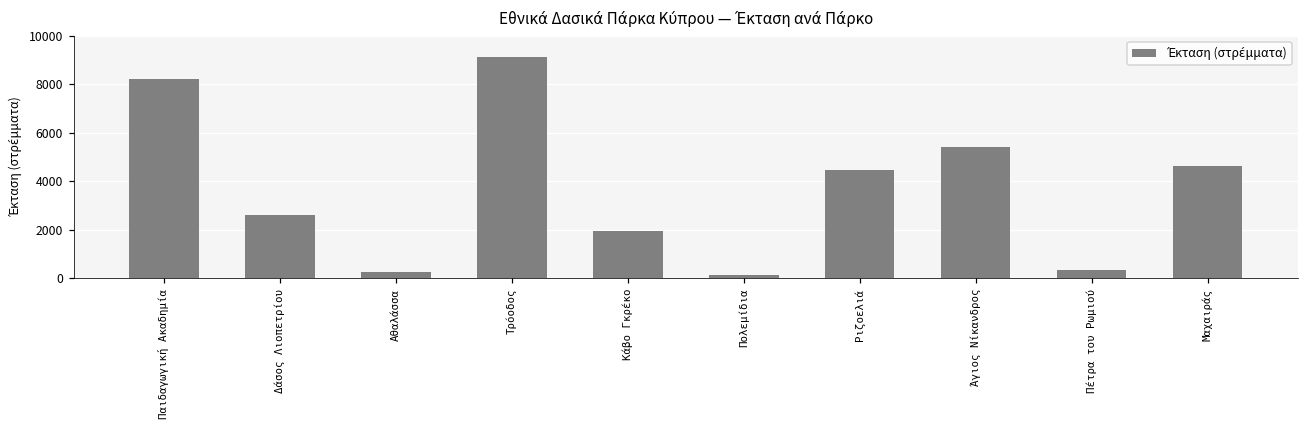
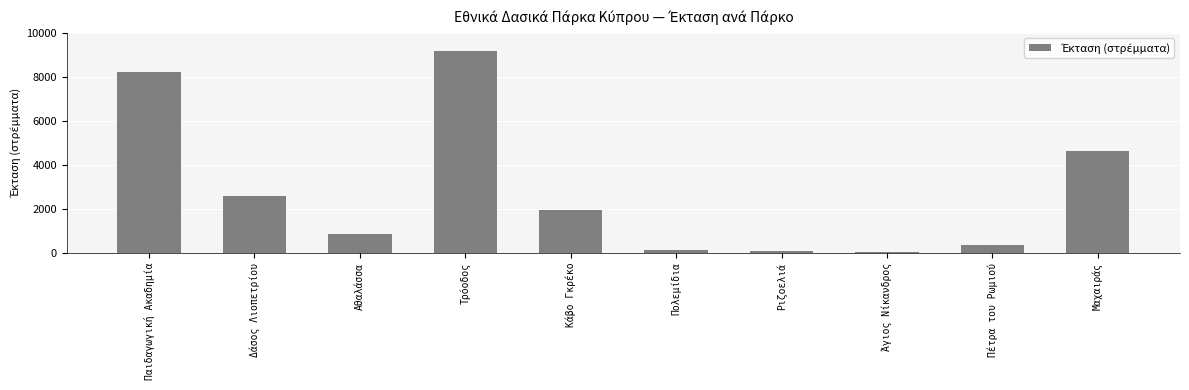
  {
    "Παιδαγωγική Ακαδημία": 8200,
    "Δάσος Λιοπετρίου": 2600,
-   "Αθαλάσσα": 200,
+   "Αθαλάσσα": 800,
    "Τρόοδος": 9100,
    "Κάβο Γκρέκο": 2000,
    "Πολεμίδια": 100,
-   "Ριζοελιά": 4400,
-   "Άγιος Νίκανδρος": 5400,
+   "Ριζοελιά": 100,
+   "Άγιος Νίκανδρος": 0,
    "Πέτρα του Ρωμιού": 300,
    "Μαχαιράς": 4600
  }
